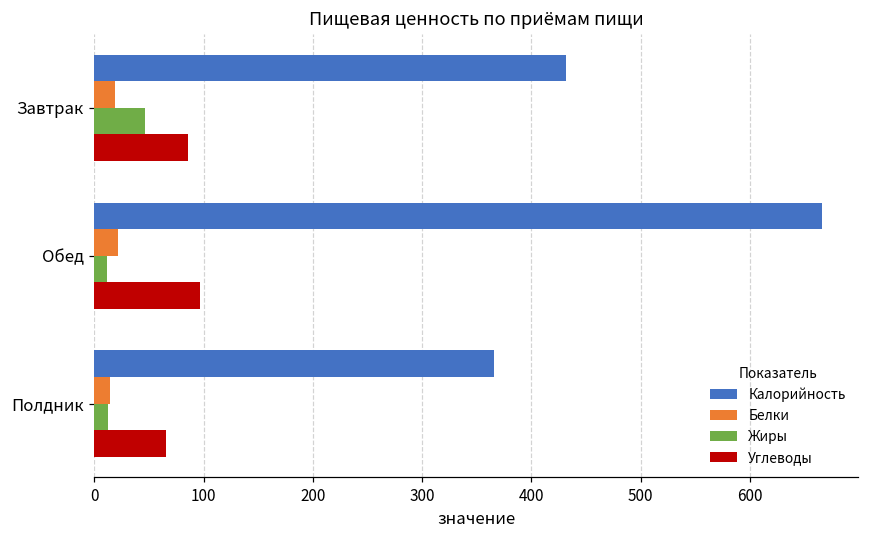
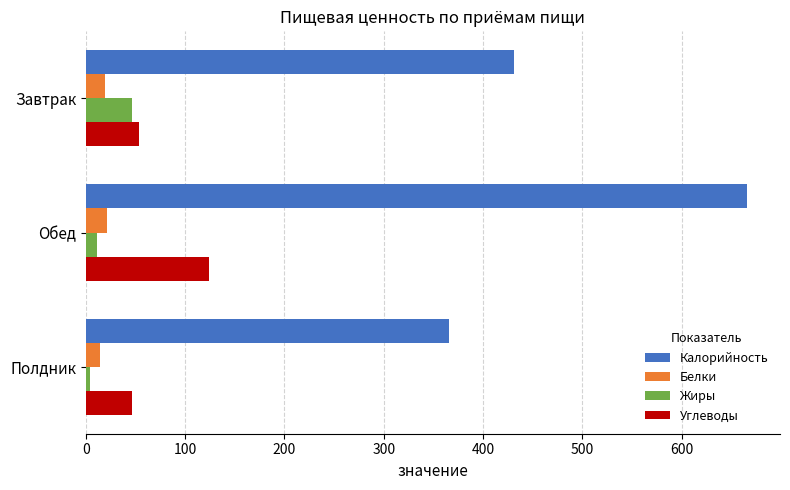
  {
    "Калорийность": {
      "Завтрак": 430,
      "Обед": 670,
      "Полдник": 370
    },
    "Белки": {
      "Завтрак": 20,
      "Обед": 20,
      "Полдник": 10
    },
    "Жиры": {
      "Завтрак": 50,
      "Обед": 10,
-     "Полдник": 10
+     "Полдник": 0
    },
    "Углеводы": {
-     "Завтрак": 90,
-     "Обед": 100,
-     "Полдник": 70
+     "Завтрак": 50,
+     "Обед": 120,
+     "Полдник": 50
    }
  }
